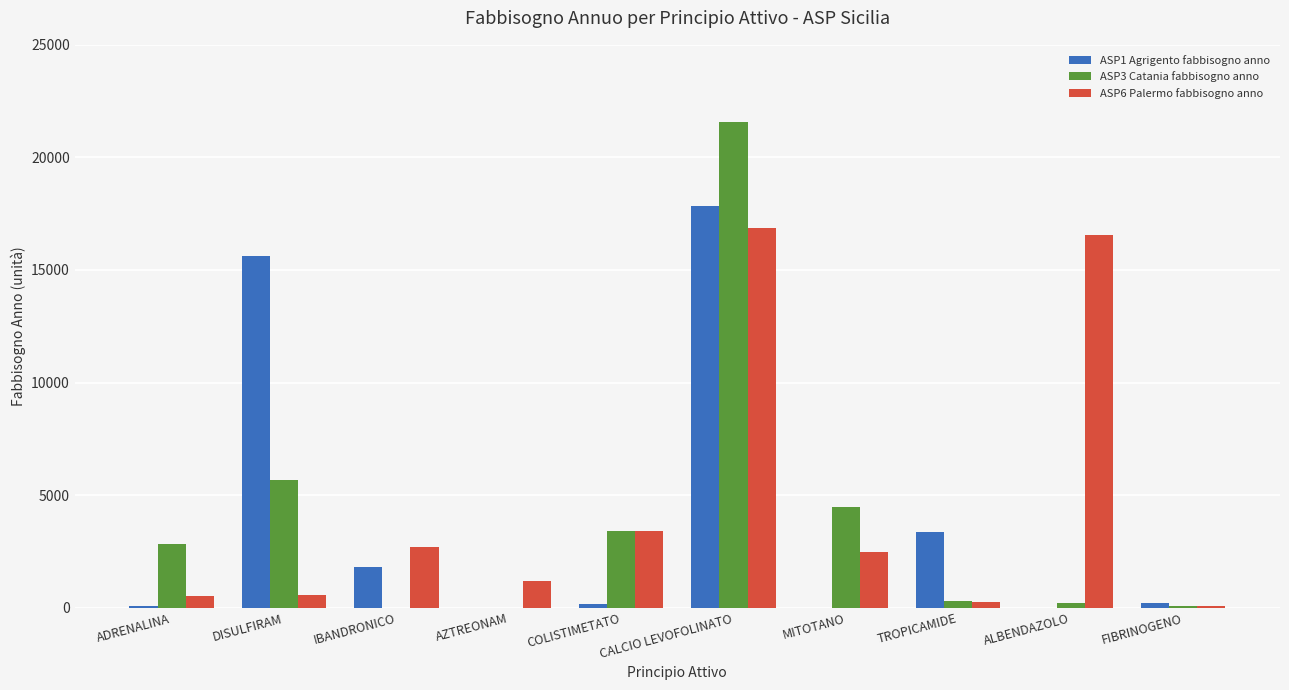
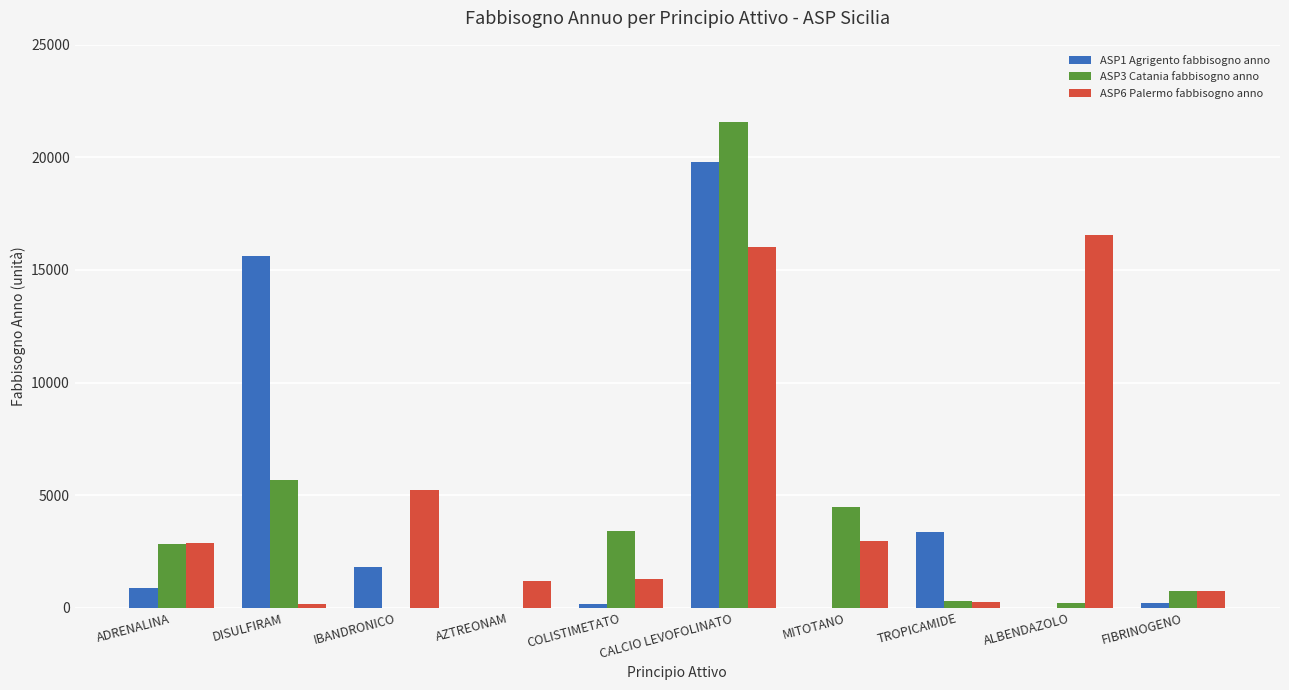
  {
    "ASP1 Agrigento fabbisogno anno": {
-     "ADRENALINA": 100,
+     "ADRENALINA": 900,
      "DISULFIRAM": 15600,
      "IBANDRONICO": 1800,
      "AZTREONAM": 0,
      "COLISTIMETATO": 200,
-     "CALCIO LEVOFOLINATO": 17900,
+     "CALCIO LEVOFOLINATO": 19800,
      "MITOTANO": 0,
      "TROPICAMIDE": 3300,
      "ALBENDAZOLO": 0,
      "FIBRINOGENO": 200
    },
    "ASP3 Catania fabbisogno anno": {
      "ADRENALINA": 2800,
      "DISULFIRAM": 5700,
      "IBANDRONICO": 0,
      "AZTREONAM": 0,
      "COLISTIMETATO": 3400,
      "CALCIO LEVOFOLINATO": 21600,
      "MITOTANO": 4500,
      "TROPICAMIDE": 300,
      "ALBENDAZOLO": 200,
-     "FIBRINOGENO": 100
+     "FIBRINOGENO": 700
    },
    "ASP6 Palermo fabbisogno anno": {
-     "ADRENALINA": 500,
-     "DISULFIRAM": 600,
-     "IBANDRONICO": 2700,
+     "ADRENALINA": 2900,
+     "DISULFIRAM": 200,
+     "IBANDRONICO": 5200,
      "AZTREONAM": 1200,
-     "COLISTIMETATO": 3400,
-     "CALCIO LEVOFOLINATO": 16900,
-     "MITOTANO": 2500,
+     "COLISTIMETATO": 1300,
+     "CALCIO LEVOFOLINATO": 16000,
+     "MITOTANO": 3000,
      "TROPICAMIDE": 300,
      "ALBENDAZOLO": 16500,
-     "FIBRINOGENO": 100
+     "FIBRINOGENO": 800
    }
  }
